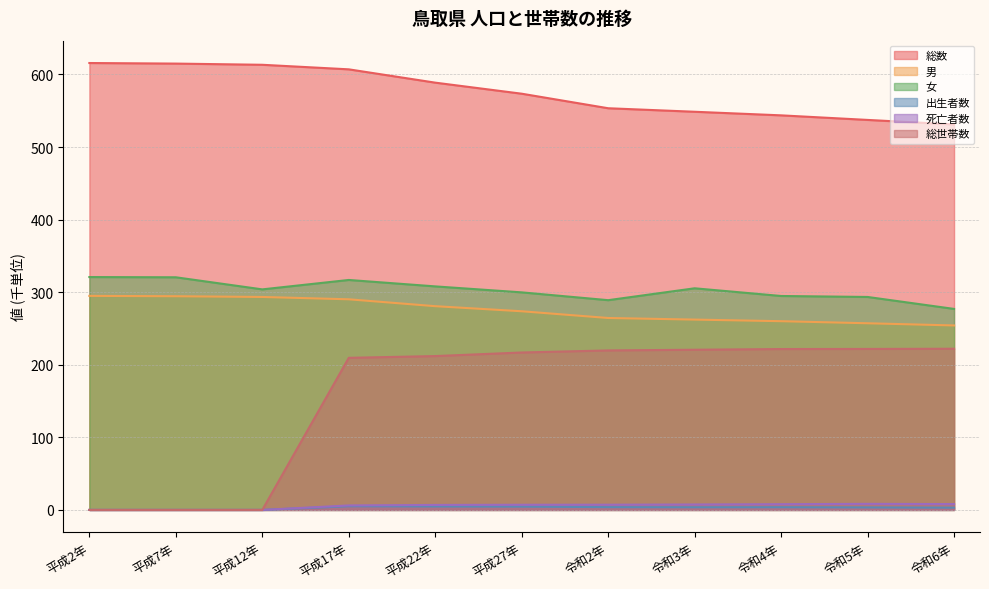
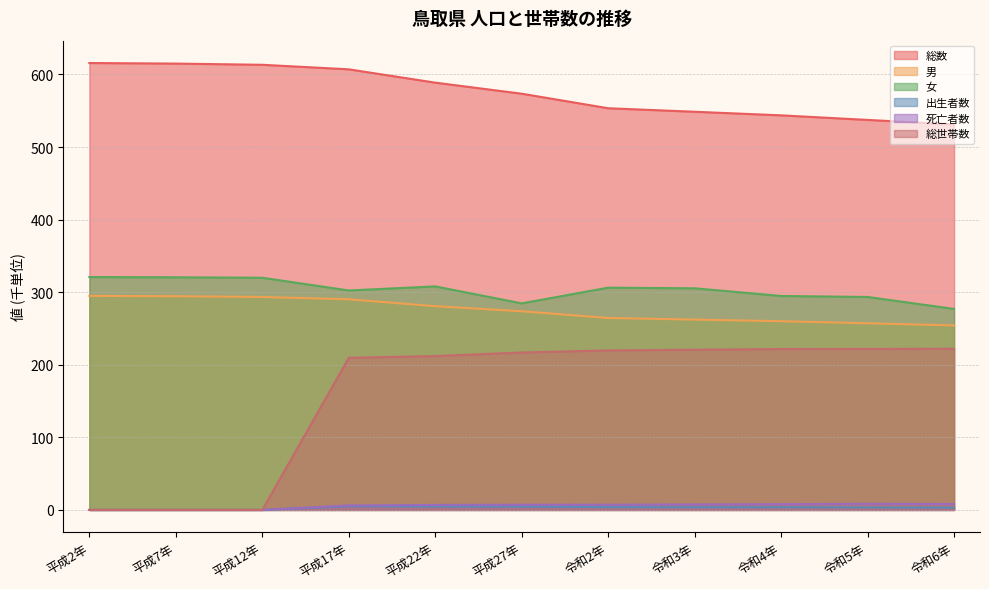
  {
    "女": {
      "平成2年": 320,
      "平成7年": 320,
-     "平成12年": 300,
-     "平成17年": 320,
+     "平成12年": 320,
+     "平成17年": 300,
      "平成22年": 310,
-     "平成27年": 300,
-     "令和2年": 290,
+     "平成27年": 280,
+     "令和2年": 310,
      "令和3年": 310,
      "令和4年": 290,
      "令和5年": 290,
      "令和6年": 280
    }
  }
